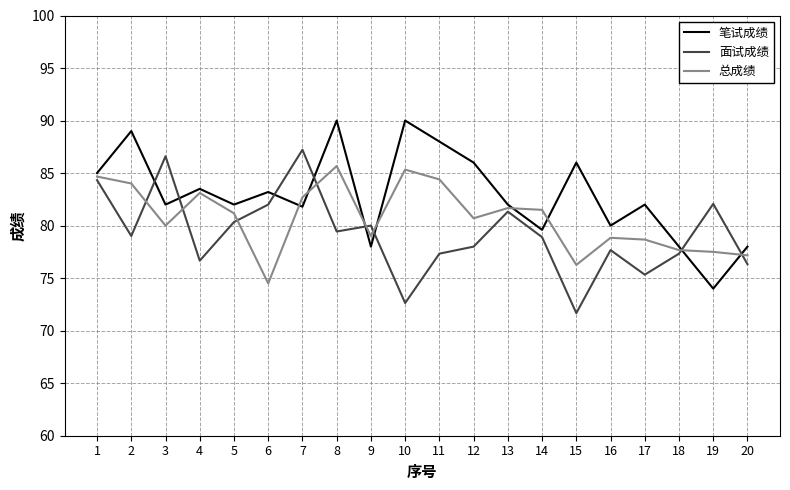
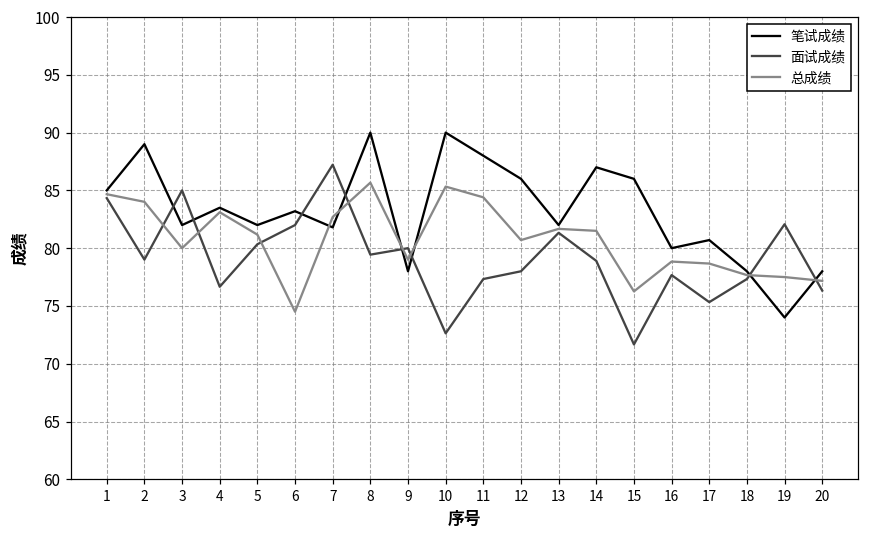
  {
    "笔试成绩": {
      "1": 85.0,
      "2": 89.0,
      "3": 82.0,
      "4": 83.5,
      "5": 82.0,
      "6": 83.2,
      "7": 81.8,
      "8": 90.0,
      "9": 78.0,
      "10": 90.0,
      "11": 88.0,
      "12": 86.0,
      "13": 82.0,
-     "14": 79.6,
+     "14": 87.0,
      "15": 86.0,
      "16": 80.0,
-     "17": 82.0,
+     "17": 80.7,
      "18": 78.0,
      "19": 74.0,
      "20": 78.0
    },
    "面试成绩": {
      "1": 84.3,
      "2": 79.0,
-     "3": 86.6,
+     "3": 85.0,
      "4": 76.7,
      "5": 80.3,
      "6": 82.0,
      "7": 87.2,
      "8": 79.4,
      "9": 80.0,
      "10": 72.6,
      "11": 77.3,
      "12": 78.0,
      "13": 81.3,
      "14": 78.9,
      "15": 71.7,
      "16": 77.7,
      "17": 75.3,
      "18": 77.3,
      "19": 82.1,
      "20": 76.3
    },
    "总成绩": {
      "1": 84.7,
      "2": 84.0,
      "3": 80.0,
      "4": 83.1,
      "5": 81.2,
      "6": 74.5,
      "7": 82.7,
      "8": 85.7,
      "9": 79.0,
      "10": 85.3,
      "11": 84.4,
      "12": 80.7,
      "13": 81.7,
      "14": 81.5,
      "15": 76.3,
      "16": 78.8,
      "17": 78.7,
      "18": 77.7,
      "19": 77.5,
      "20": 77.2
    }
  }
